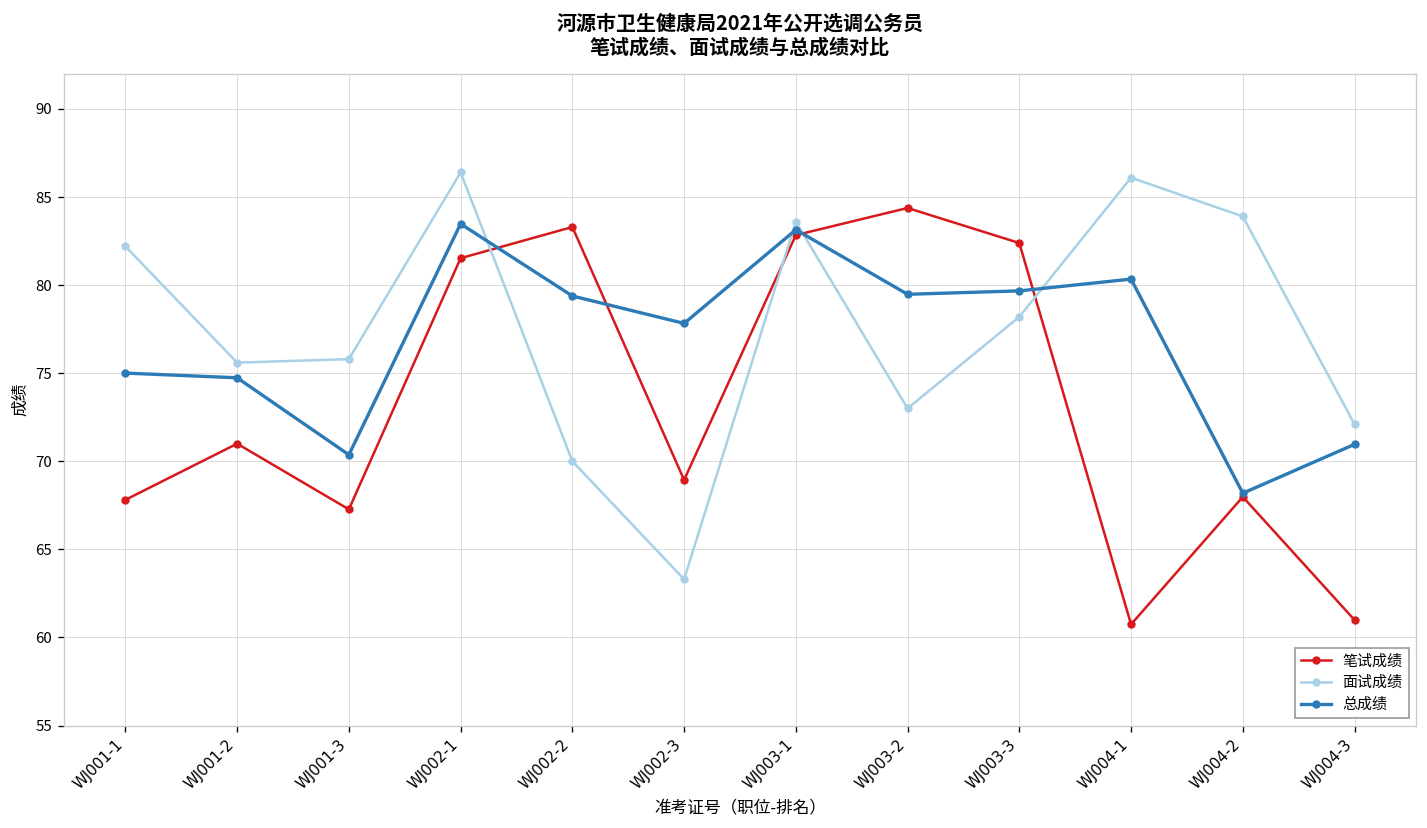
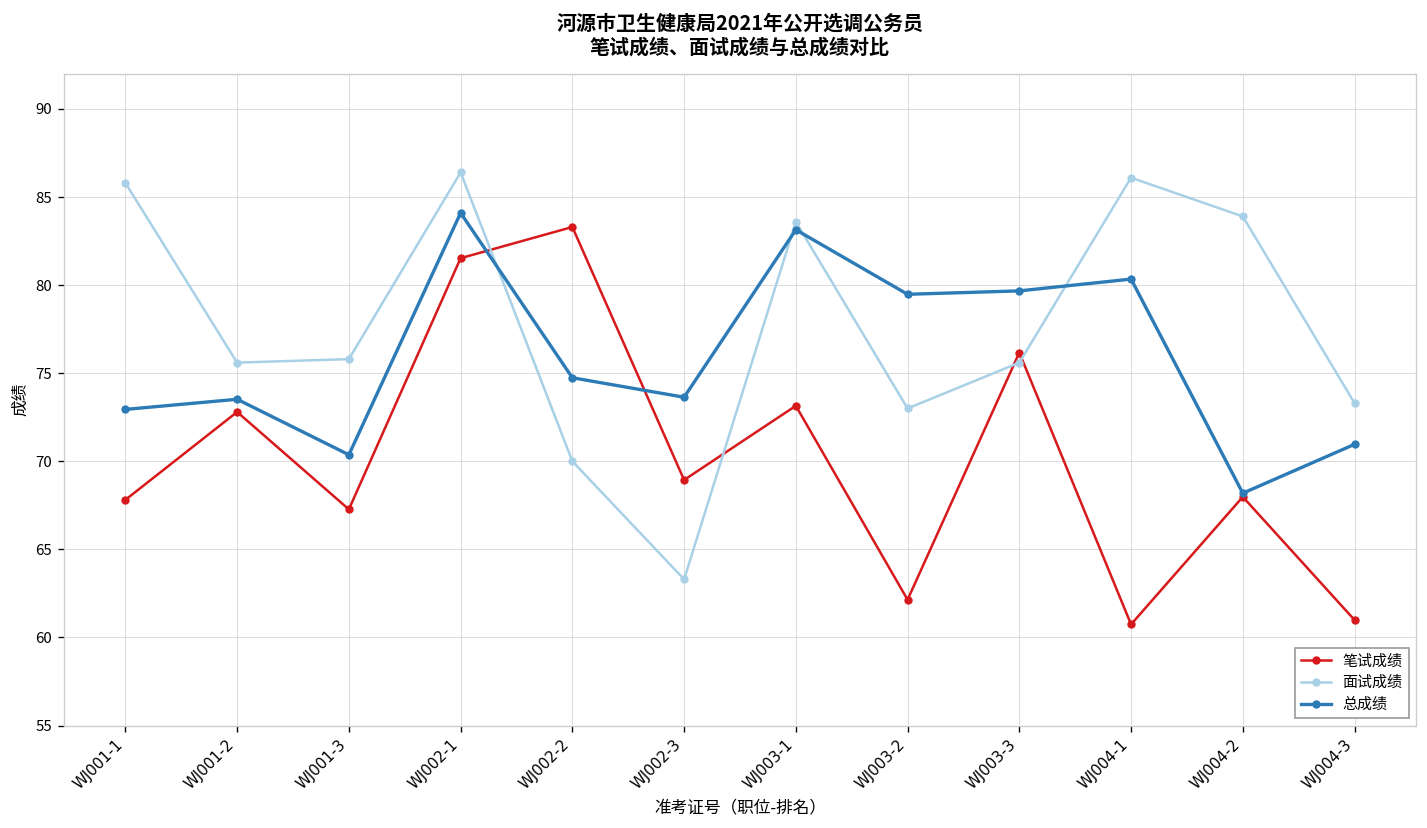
  {
    "笔试成绩": {
      "WJ001-1": 67.8,
-     "WJ001-2": 71.0,
+     "WJ001-2": 72.8,
      "WJ001-3": 67.3,
      "WJ002-1": 81.5,
      "WJ002-2": 83.3,
      "WJ002-3": 68.9,
-     "WJ003-1": 82.8,
-     "WJ003-2": 84.4,
-     "WJ003-3": 82.4,
+     "WJ003-1": 73.2,
+     "WJ003-2": 62.1,
+     "WJ003-3": 76.2,
      "WJ004-1": 60.7,
      "WJ004-2": 68.0,
      "WJ004-3": 61.0
    },
    "面试成绩": {
-     "WJ001-1": 82.2,
+     "WJ001-1": 85.8,
      "WJ001-2": 75.6,
      "WJ001-3": 75.8,
      "WJ002-1": 86.4,
      "WJ002-2": 70.0,
      "WJ002-3": 63.3,
      "WJ003-1": 83.6,
      "WJ003-2": 73.0,
-     "WJ003-3": 78.2,
+     "WJ003-3": 75.6,
      "WJ004-1": 86.1,
      "WJ004-2": 83.9,
-     "WJ004-3": 72.1
+     "WJ004-3": 73.3
    },
    "总成绩": {
-     "WJ001-1": 75.0,
-     "WJ001-2": 74.7,
+     "WJ001-1": 72.9,
+     "WJ001-2": 73.5,
      "WJ001-3": 70.4,
-     "WJ002-1": 83.5,
-     "WJ002-2": 79.4,
-     "WJ002-3": 77.8,
+     "WJ002-1": 84.1,
+     "WJ002-2": 74.7,
+     "WJ002-3": 73.6,
      "WJ003-1": 83.1,
      "WJ003-2": 79.5,
      "WJ003-3": 79.7,
      "WJ004-1": 80.3,
      "WJ004-2": 68.2,
      "WJ004-3": 71.0
    }
  }
